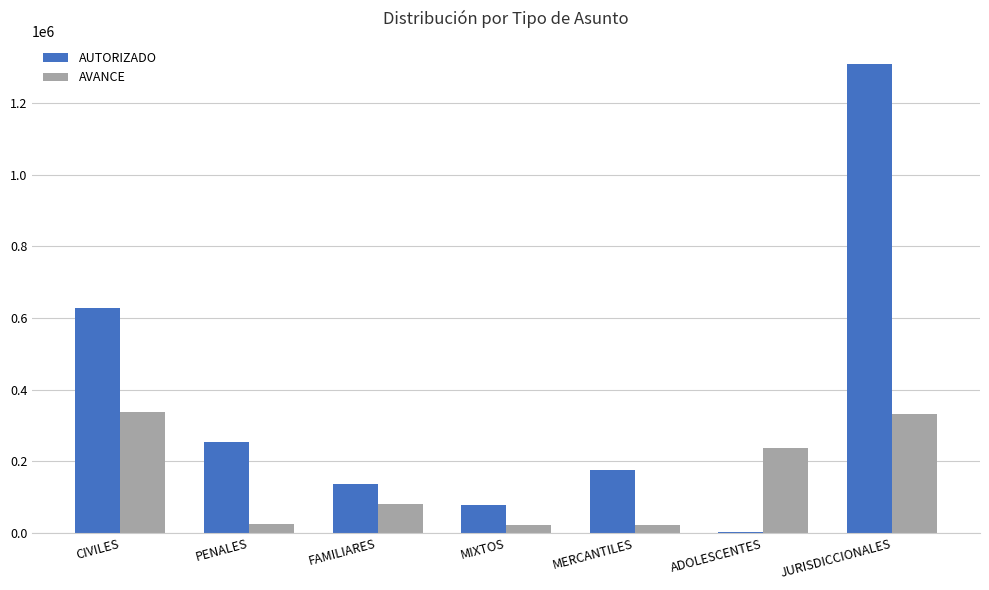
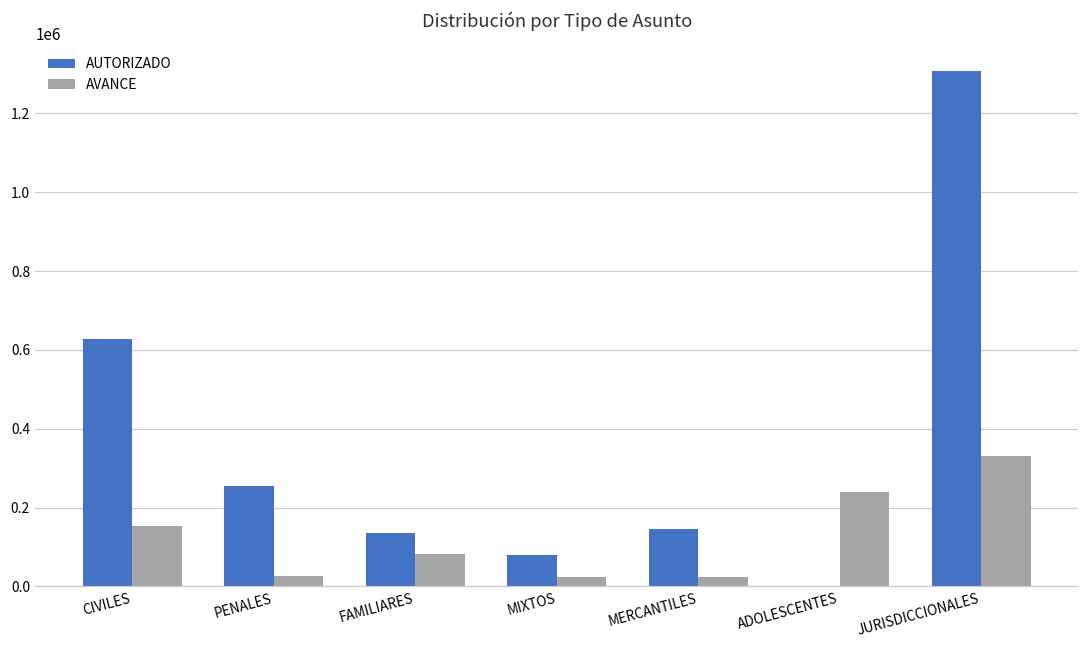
  {
    "AUTORIZADO": {
      "CIVILES": 630000,
      "PENALES": 250000,
      "FAMILIARES": 140000,
      "MIXTOS": 80000,
-     "MERCANTILES": 170000,
+     "MERCANTILES": 150000,
      "JURISDICCIONALES": 1310000
    },
    "AVANCE": {
-     "CIVILES": 340000,
+     "CIVILES": 150000,
      "PENALES": 30000,
      "FAMILIARES": 80000,
      "MIXTOS": 20000,
      "MERCANTILES": 20000,
      "ADOLESCENTES": 240000,
      "JURISDICCIONALES": 330000
    }
  }
